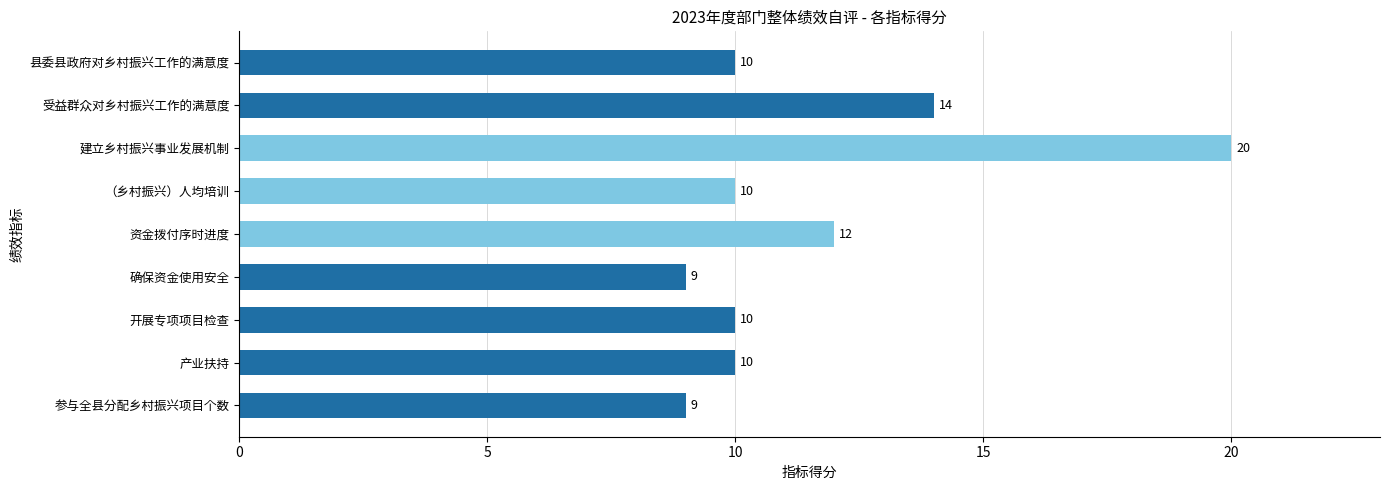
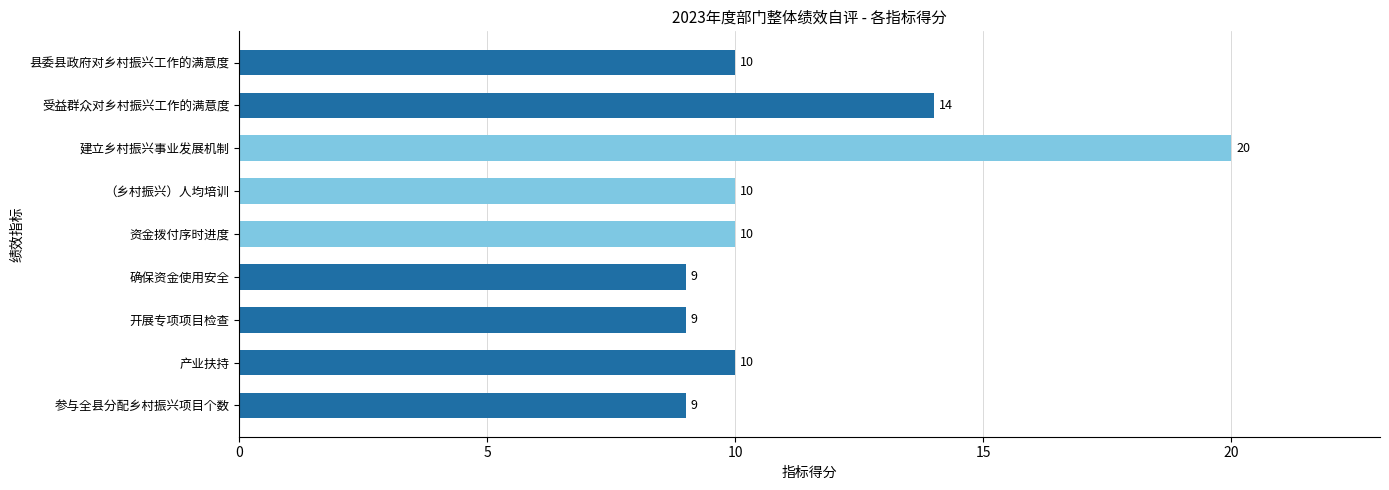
  {
    "县委县政府对乡村振兴工作的满意度": 10,
    "受益群众对乡村振兴工作的满意度": 14,
    "建立乡村振兴事业发展机制": 20,
    "（乡村振兴）人均培训": 10,
-   "资金拨付序时进度": 12,
+   "资金拨付序时进度": 10,
    "确保资金使用安全": 9,
-   "开展专项项目检查": 10,
+   "开展专项项目检查": 9,
    "产业扶持": 10,
    "参与全县分配乡村振兴项目个数": 9
  }
